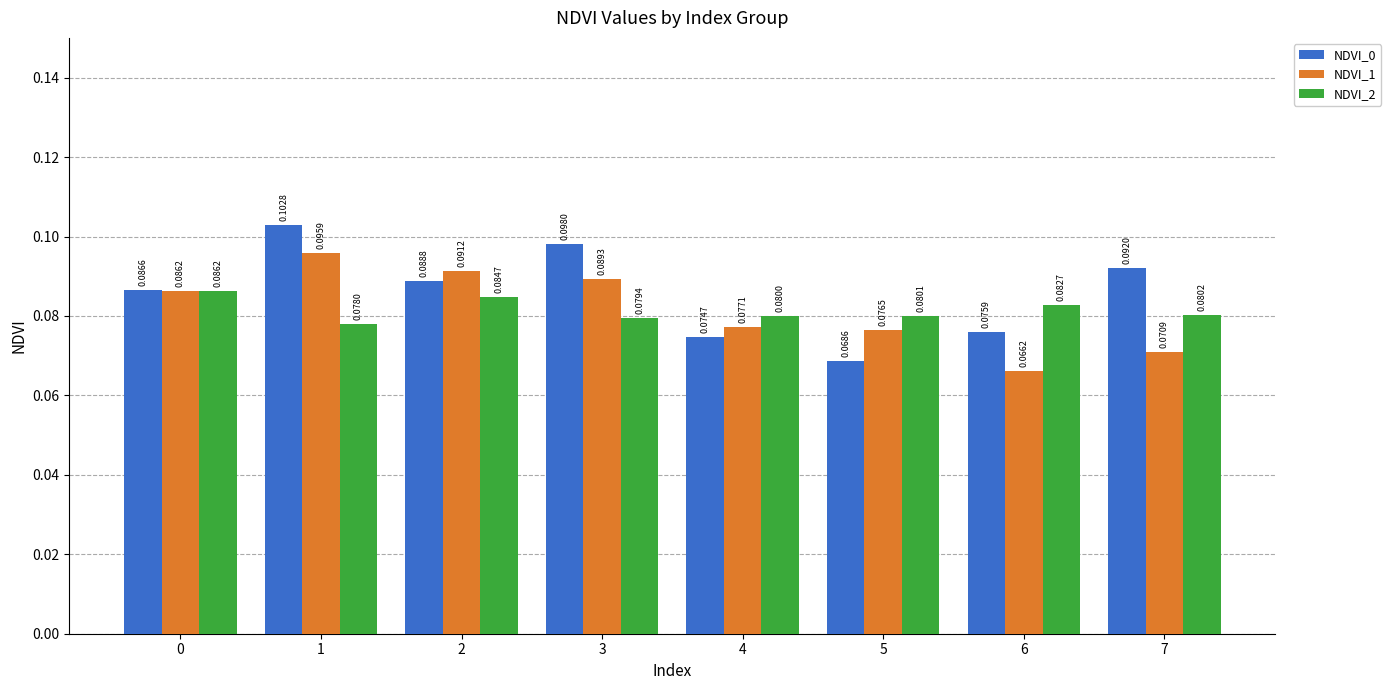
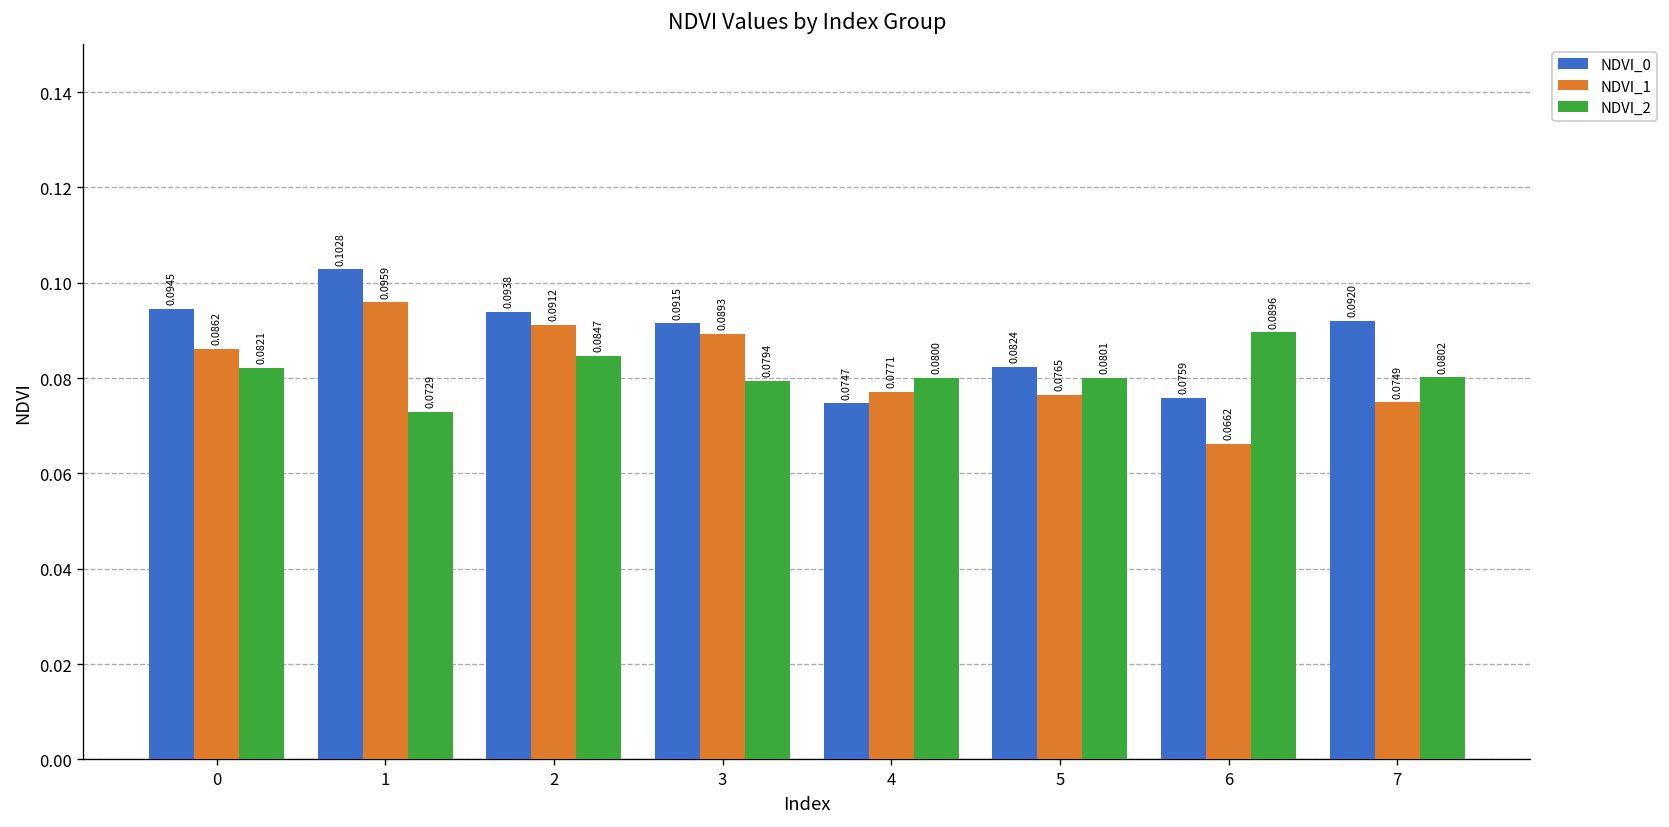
  {
    "NDVI_0": {
-     "0": 0.0866,
+     "0": 0.0945,
      "1": 0.1028,
-     "2": 0.0888,
-     "3": 0.0980,
+     "2": 0.0938,
+     "3": 0.0915,
      "4": 0.0747,
-     "5": 0.0686,
+     "5": 0.0824,
      "6": 0.0759,
      "7": 0.0920
    },
    "NDVI_1": {
      "0": 0.0862,
      "1": 0.0959,
      "2": 0.0912,
      "3": 0.0893,
      "4": 0.0771,
      "5": 0.0765,
      "6": 0.0662,
-     "7": 0.0709
+     "7": 0.0749
    },
    "NDVI_2": {
-     "0": 0.0862,
-     "1": 0.0780,
+     "0": 0.0821,
+     "1": 0.0729,
      "2": 0.0847,
      "3": 0.0794,
      "4": 0.0800,
      "5": 0.0801,
-     "6": 0.0827,
+     "6": 0.0896,
      "7": 0.0802
    }
  }
